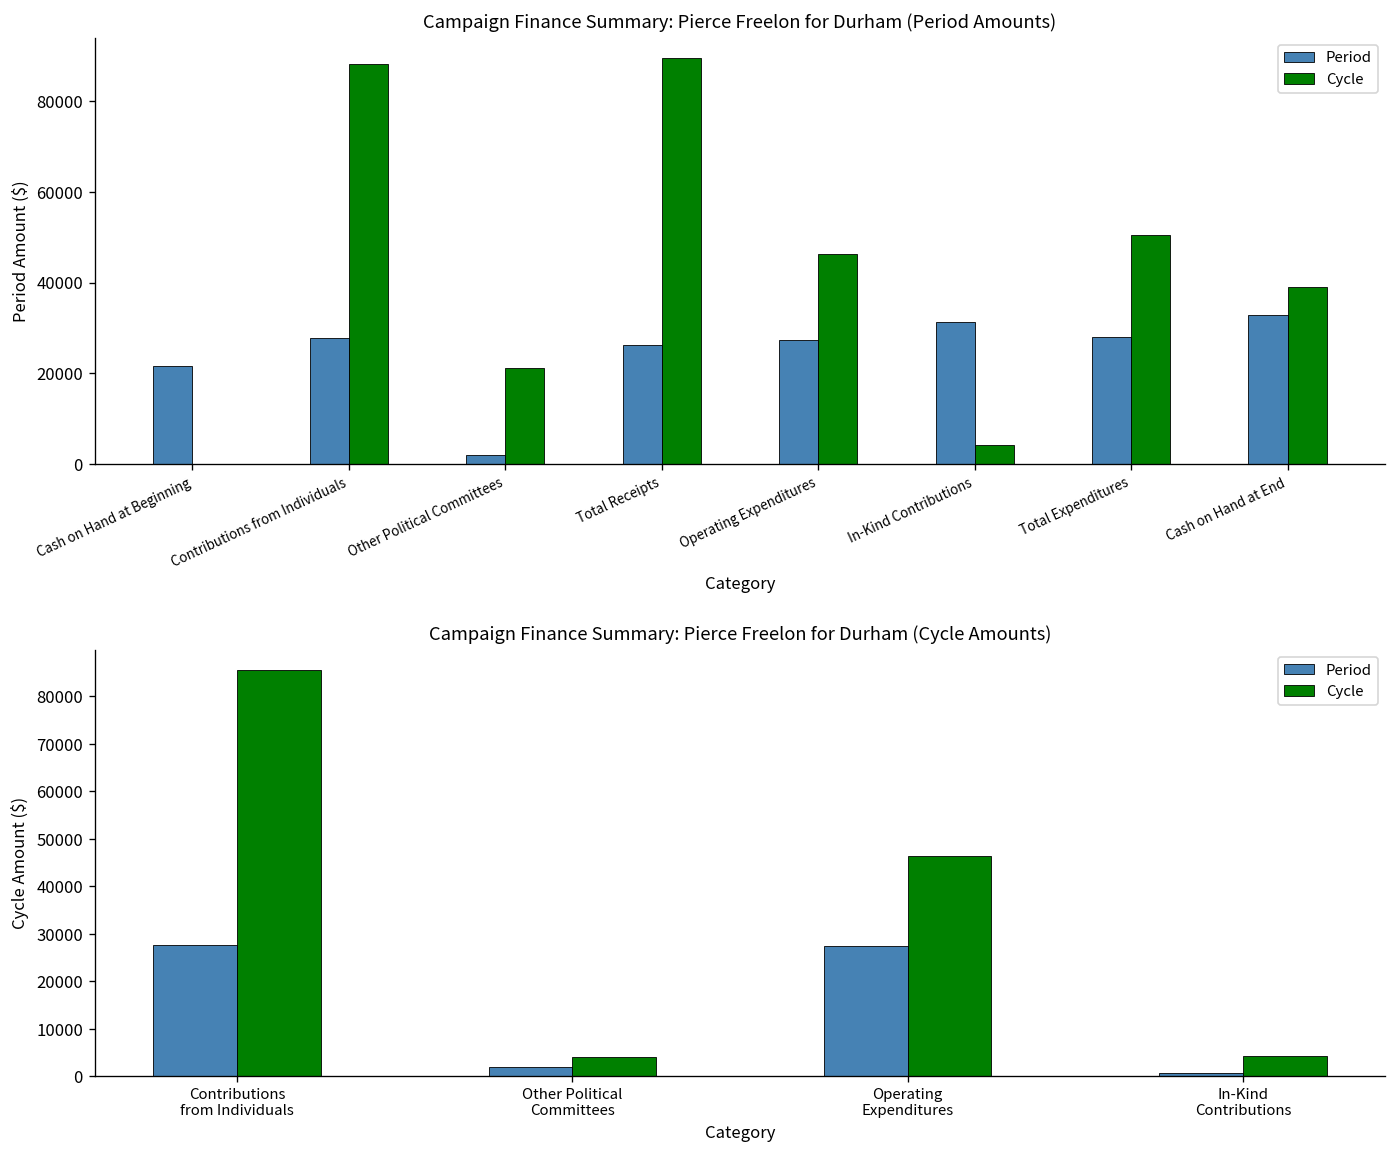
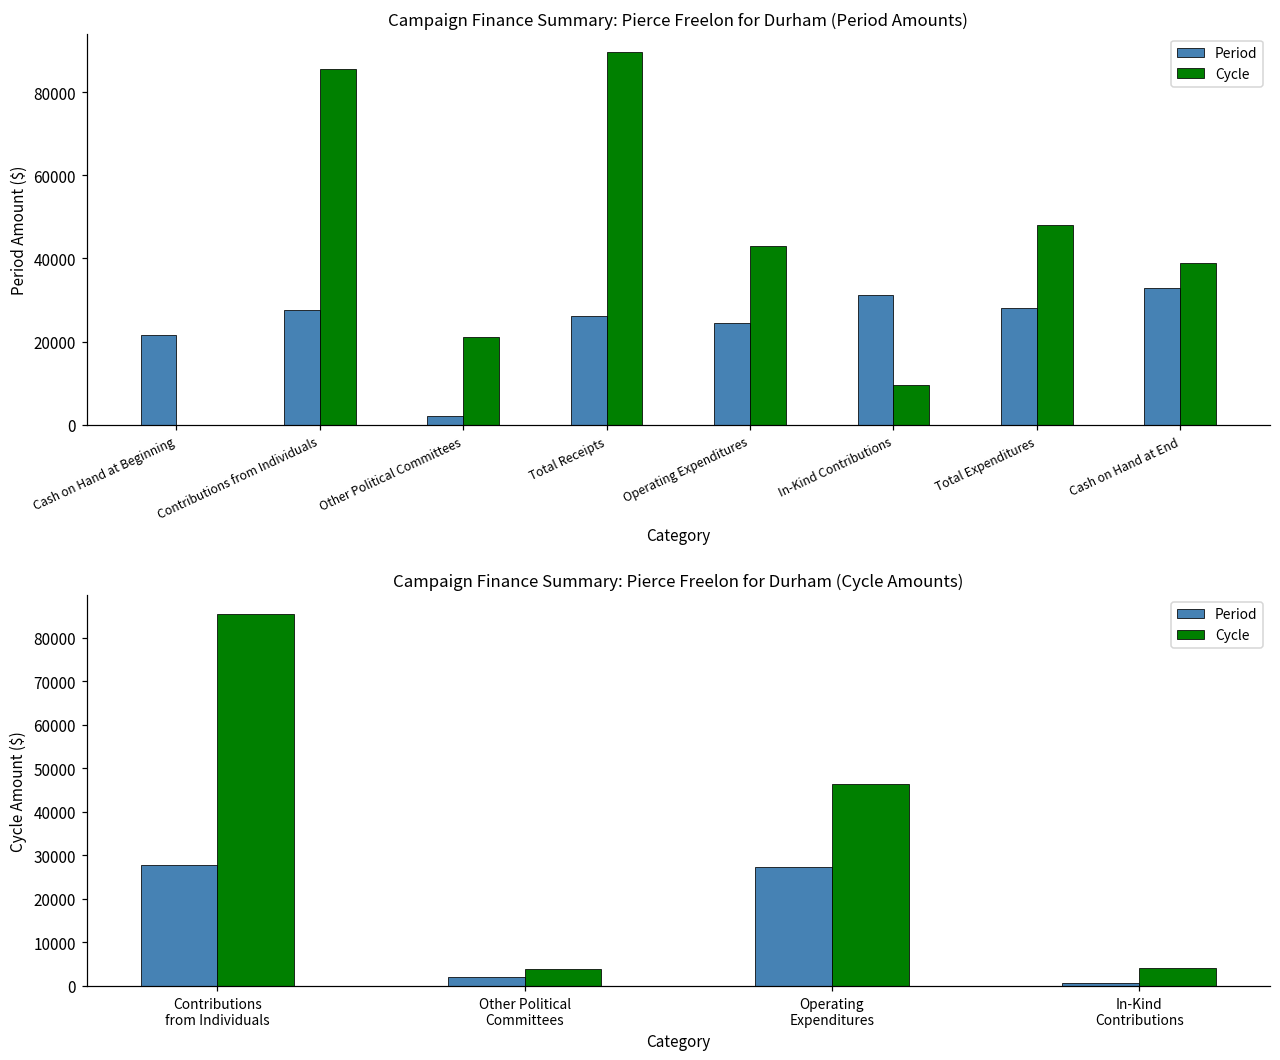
  {
    "Campaign Finance Summary: Pierce Freelon for Durham (Period Amounts)": {
      "Period": {
        "Cash on Hand at Beginning": 22000,
        "Contributions from Individuals": 28000,
        "Other Political Committees": 2000,
        "Total Receipts": 26000,
-       "Operating Expenditures": 27000,
+       "Operating Expenditures": 24000,
        "In-Kind Contributions": 31000,
        "Total Expenditures": 28000,
        "Cash on Hand at End": 33000
      },
      "Cycle": {
        "Cash on Hand at Beginning": 0,
-       "Contributions from Individuals": 88000,
+       "Contributions from Individuals": 86000,
        "Other Political Committees": 21000,
        "Total Receipts": 90000,
-       "Operating Expenditures": 46000,
-       "In-Kind Contributions": 4000,
-       "Total Expenditures": 51000,
+       "Operating Expenditures": 43000,
+       "In-Kind Contributions": 10000,
+       "Total Expenditures": 48000,
        "Cash on Hand at End": 39000
      }
    },
    "Campaign Finance Summary: Pierce Freelon for Durham (Cycle Amounts)": {
      "Period": {
        "Contributions from Individuals": 28000,
        "Other Political Committees": 2000,
        "Operating Expenditures": 27000
      },
      "Cycle": {
        "Contributions from Individuals": 86000,
        "Other Political Committees": 4000,
        "Operating Expenditures": 46000,
        "In-Kind Contributions": 4000
      }
    }
  }
